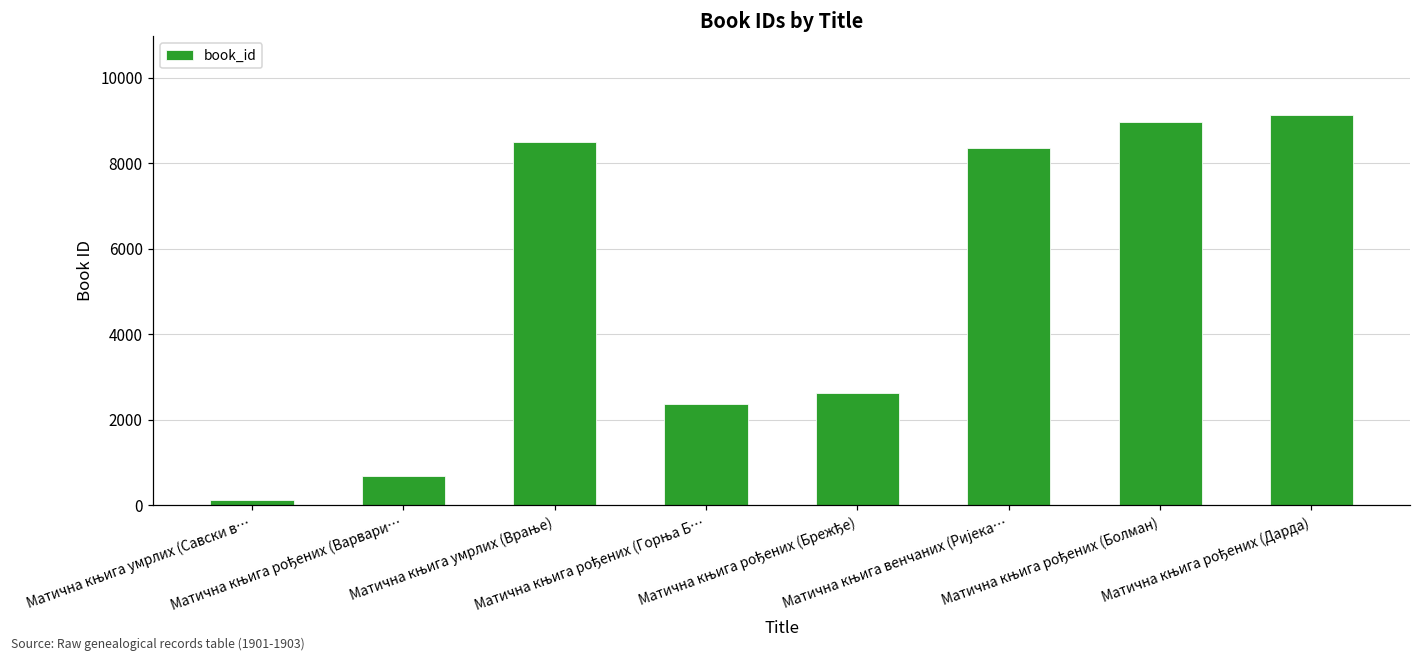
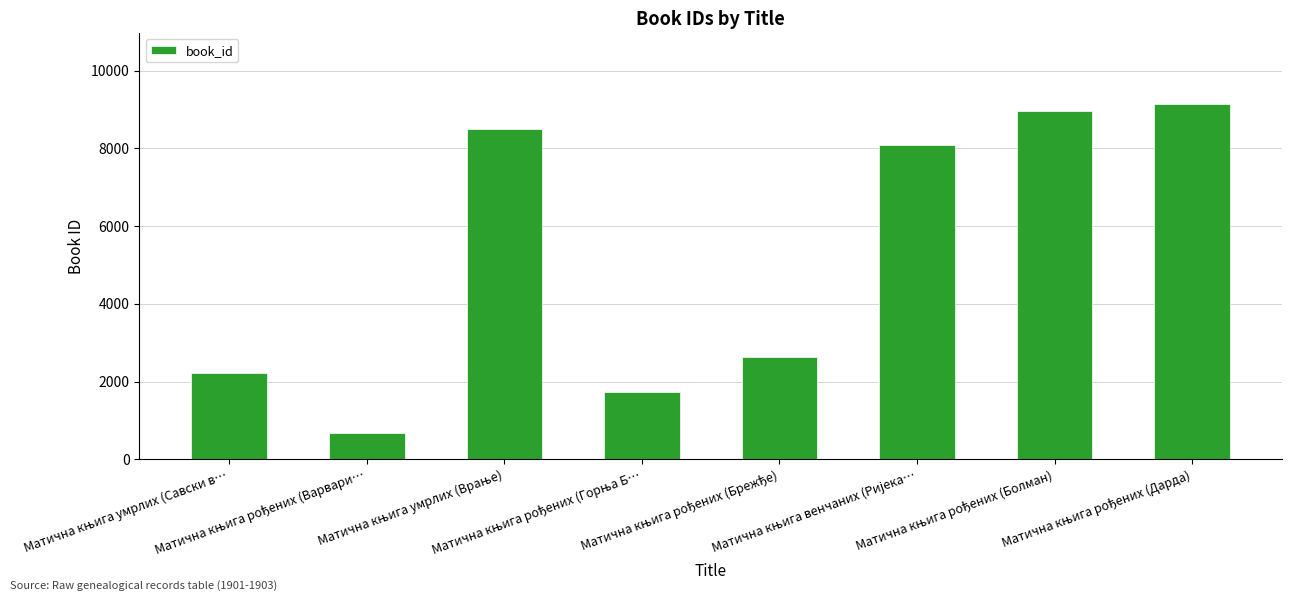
  {
-   "Матична књига умрлих (Савски в…": 100,
+   "Матична књига умрлих (Савски в…": 2200,
    "Матична књига рођених (Варвари…": 700,
    "Матична књига умрлих (Врање)": 8500,
-   "Матична књига рођених (Горња Б…": 2400,
+   "Матична књига рођених (Горња Б…": 1700,
    "Матична књига рођених (Брежђе)": 2600,
-   "Матична књига венчаних (Ријека…": 8400,
+   "Матична књига венчаних (Ријека…": 8100,
    "Матична књига рођених (Болман)": 9000,
    "Матична књига рођених (Дарда)": 9100
  }
